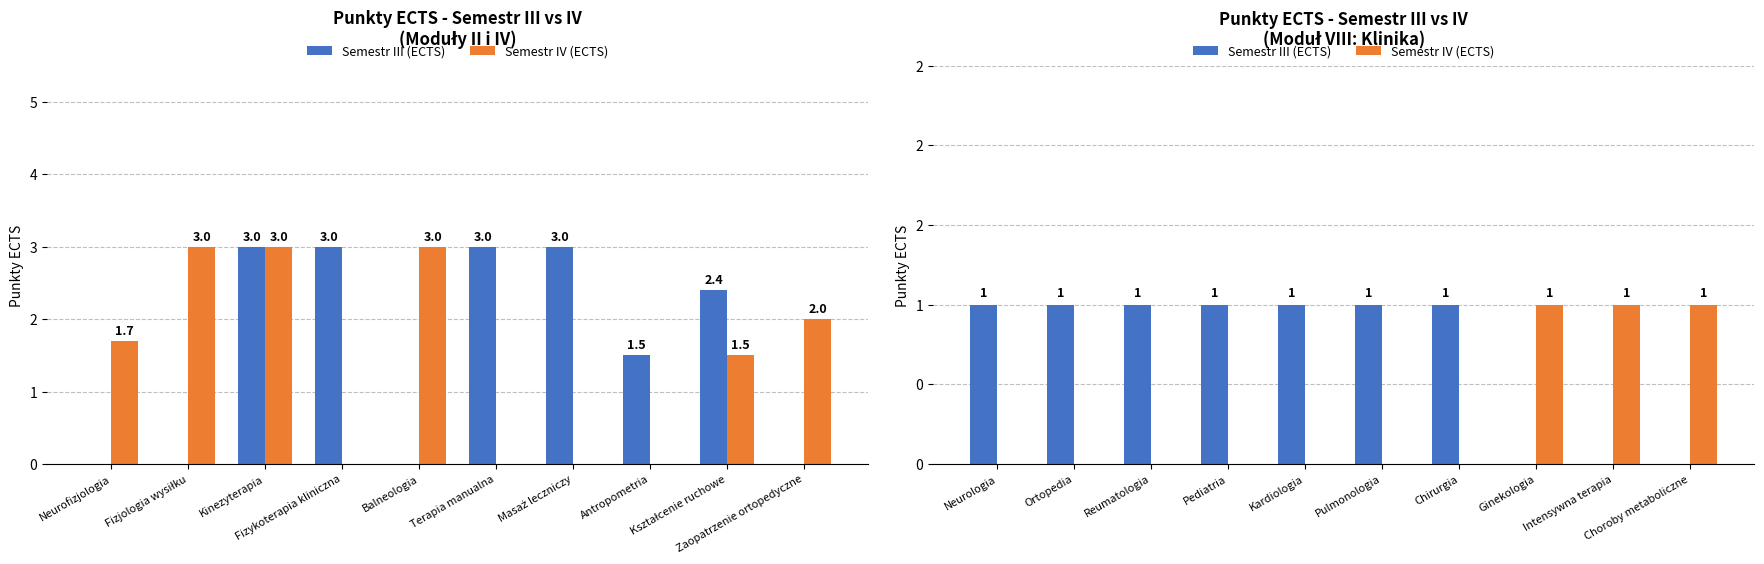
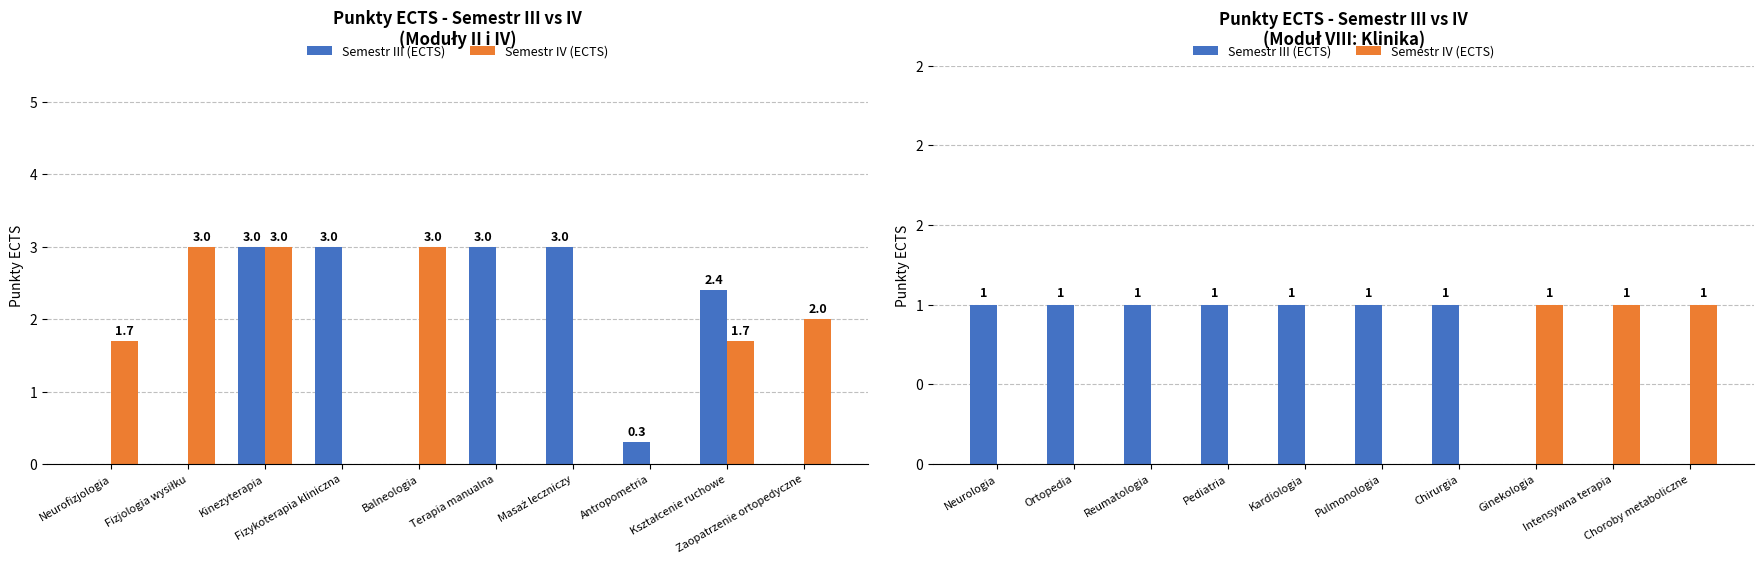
  {
    "Punkty ECTS - Semestr III vs IV (Moduły II i IV)": {
      "Semestr III (ECTS)": {
        "Kinezyterapia": 3.0,
        "Fizykoterapia kliniczna": 3.0,
        "Terapia manualna": 3.0,
        "Masaż leczniczy": 3.0,
-       "Antropometria": 1.5,
+       "Antropometria": 0.3,
        "Kształcenie ruchowe": 2.4
      },
      "Semestr IV (ECTS)": {
        "Neurofizjologia": 1.7,
        "Fizjologia wysiłku": 3.0,
        "Kinezyterapia": 3.0,
        "Balneologia": 3.0,
-       "Kształcenie ruchowe": 1.5,
+       "Kształcenie ruchowe": 1.7,
        "Zaopatrzenie ortopedyczne": 2.0
      }
    },
    "Punkty ECTS - Semestr III vs IV (Moduł VIII: Klinika)": {
      "Semestr III (ECTS)": {
        "Neurologia": 1,
        "Ortopedia": 1,
        "Reumatologia": 1,
        "Pediatria": 1,
        "Kardiologia": 1,
        "Pulmonologia": 1,
        "Chirurgia": 1
      },
      "Semestr IV (ECTS)": {
        "Ginekologia": 1,
        "Intensywna terapia": 1,
        "Choroby metaboliczne": 1
      }
    }
  }
